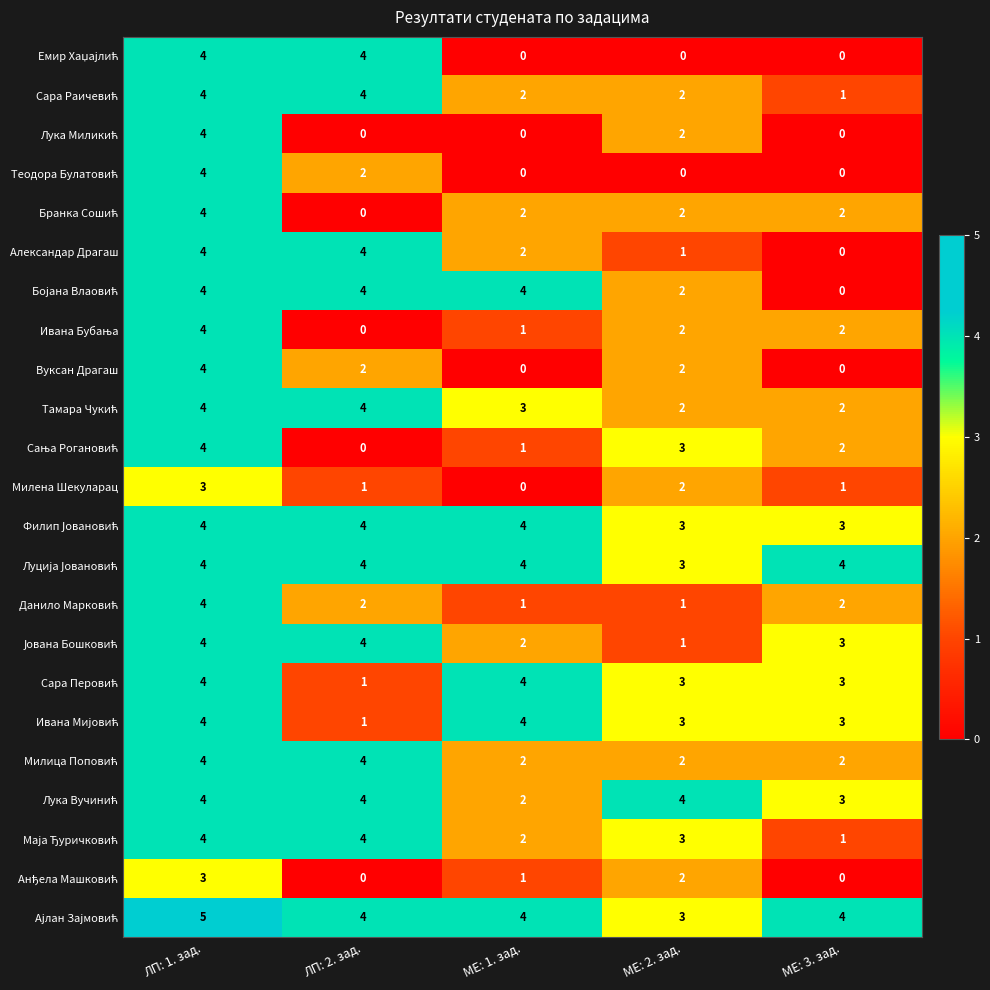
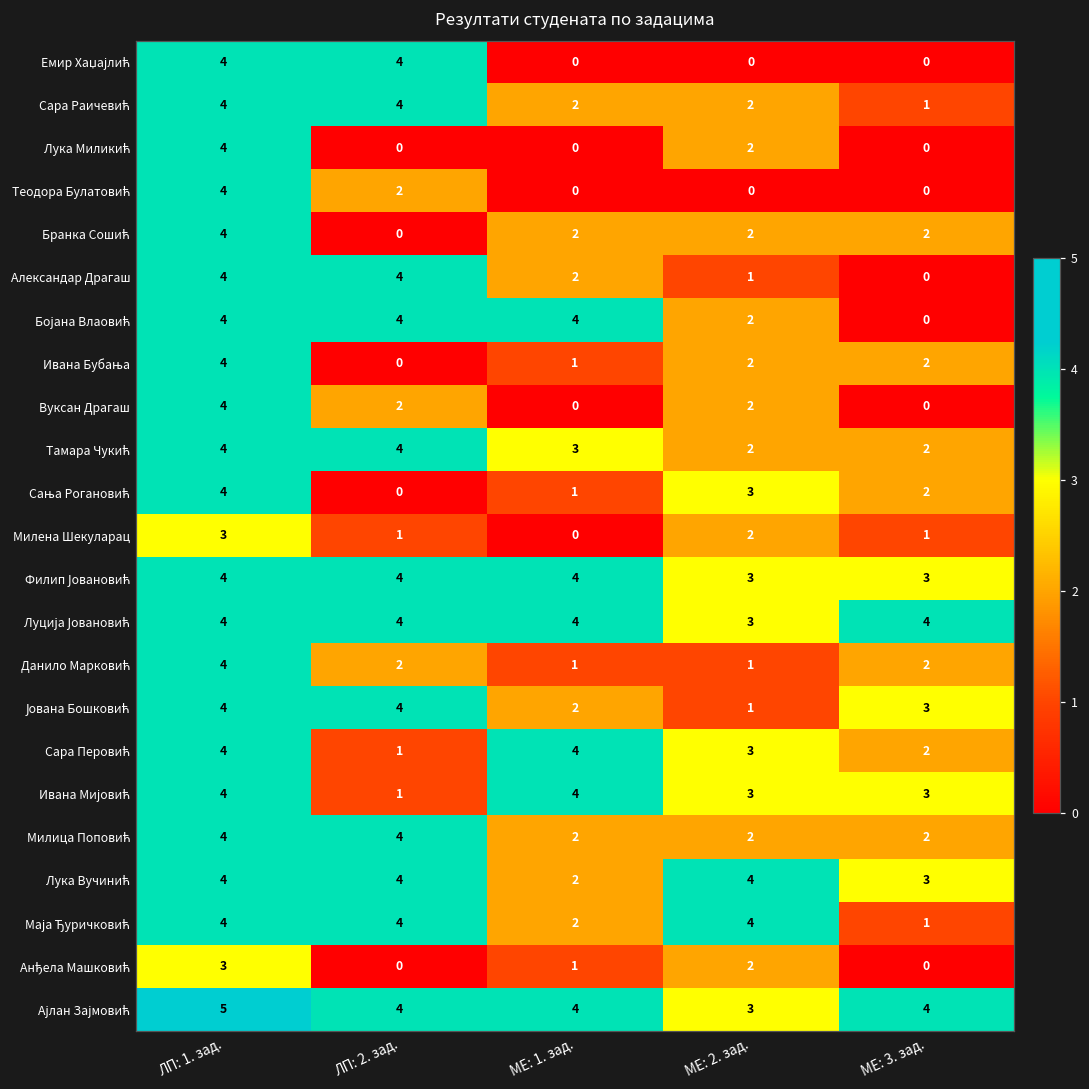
  {
    "Емир Хаџајлић": {
      "ЛП: 1. зад.": 4,
      "ЛП: 2. зад.": 4,
      "МЕ: 1. зад.": 0,
      "МЕ: 2. зад.": 0,
      "МЕ: 3. зад.": 0
    },
    "Сара Раичевић": {
      "ЛП: 1. зад.": 4,
      "ЛП: 2. зад.": 4,
      "МЕ: 1. зад.": 2,
      "МЕ: 2. зад.": 2,
      "МЕ: 3. зад.": 1
    },
    "Лука Миликић": {
      "ЛП: 1. зад.": 4,
      "ЛП: 2. зад.": 0,
      "МЕ: 1. зад.": 0,
      "МЕ: 2. зад.": 2,
      "МЕ: 3. зад.": 0
    },
    "Теодора Булатовић": {
      "ЛП: 1. зад.": 4,
      "ЛП: 2. зад.": 2,
      "МЕ: 1. зад.": 0,
      "МЕ: 2. зад.": 0,
      "МЕ: 3. зад.": 0
    },
    "Бранка Сошић": {
      "ЛП: 1. зад.": 4,
      "ЛП: 2. зад.": 0,
      "МЕ: 1. зад.": 2,
      "МЕ: 2. зад.": 2,
      "МЕ: 3. зад.": 2
    },
    "Александар Драгаш": {
      "ЛП: 1. зад.": 4,
      "ЛП: 2. зад.": 4,
      "МЕ: 1. зад.": 2,
      "МЕ: 2. зад.": 1,
      "МЕ: 3. зад.": 0
    },
    "Бојана Влаовић": {
      "ЛП: 1. зад.": 4,
      "ЛП: 2. зад.": 4,
      "МЕ: 1. зад.": 4,
      "МЕ: 2. зад.": 2,
      "МЕ: 3. зад.": 0
    },
    "Ивана Бубања": {
      "ЛП: 1. зад.": 4,
      "ЛП: 2. зад.": 0,
      "МЕ: 1. зад.": 1,
      "МЕ: 2. зад.": 2,
      "МЕ: 3. зад.": 2
    },
    "Вуксан Драгаш": {
      "ЛП: 1. зад.": 4,
      "ЛП: 2. зад.": 2,
      "МЕ: 1. зад.": 0,
      "МЕ: 2. зад.": 2,
      "МЕ: 3. зад.": 0
    },
    "Тамара Чукић": {
      "ЛП: 1. зад.": 4,
      "ЛП: 2. зад.": 4,
      "МЕ: 1. зад.": 3,
      "МЕ: 2. зад.": 2,
      "МЕ: 3. зад.": 2
    },
    "Сања Рогановић": {
      "ЛП: 1. зад.": 4,
      "ЛП: 2. зад.": 0,
      "МЕ: 1. зад.": 1,
      "МЕ: 2. зад.": 3,
      "МЕ: 3. зад.": 2
    },
    "Милена Шекуларац": {
      "ЛП: 1. зад.": 3,
      "ЛП: 2. зад.": 1,
      "МЕ: 1. зад.": 0,
      "МЕ: 2. зад.": 2,
      "МЕ: 3. зад.": 1
    },
    "Филип Јовановић": {
      "ЛП: 1. зад.": 4,
      "ЛП: 2. зад.": 4,
      "МЕ: 1. зад.": 4,
      "МЕ: 2. зад.": 3,
      "МЕ: 3. зад.": 3
    },
    "Луција Јовановић": {
      "ЛП: 1. зад.": 4,
      "ЛП: 2. зад.": 4,
      "МЕ: 1. зад.": 4,
      "МЕ: 2. зад.": 3,
      "МЕ: 3. зад.": 4
    },
    "Данило Марковић": {
      "ЛП: 1. зад.": 4,
      "ЛП: 2. зад.": 2,
      "МЕ: 1. зад.": 1,
      "МЕ: 2. зад.": 1,
      "МЕ: 3. зад.": 2
    },
    "Јована Бошковић": {
      "ЛП: 1. зад.": 4,
      "ЛП: 2. зад.": 4,
      "МЕ: 1. зад.": 2,
      "МЕ: 2. зад.": 1,
      "МЕ: 3. зад.": 3
    },
    "Сара Перовић": {
      "ЛП: 1. зад.": 4,
      "ЛП: 2. зад.": 1,
      "МЕ: 1. зад.": 4,
      "МЕ: 2. зад.": 3,
-     "МЕ: 3. зад.": 3
+     "МЕ: 3. зад.": 2
    },
    "Ивана Мијовић": {
      "ЛП: 1. зад.": 4,
      "ЛП: 2. зад.": 1,
      "МЕ: 1. зад.": 4,
      "МЕ: 2. зад.": 3,
      "МЕ: 3. зад.": 3
    },
    "Милица Поповић": {
      "ЛП: 1. зад.": 4,
      "ЛП: 2. зад.": 4,
      "МЕ: 1. зад.": 2,
      "МЕ: 2. зад.": 2,
      "МЕ: 3. зад.": 2
    },
    "Лука Вучинић": {
      "ЛП: 1. зад.": 4,
      "ЛП: 2. зад.": 4,
      "МЕ: 1. зад.": 2,
      "МЕ: 2. зад.": 4,
      "МЕ: 3. зад.": 3
    },
    "Маја Ђуричковић": {
      "ЛП: 1. зад.": 4,
      "ЛП: 2. зад.": 4,
      "МЕ: 1. зад.": 2,
-     "МЕ: 2. зад.": 3,
+     "МЕ: 2. зад.": 4,
      "МЕ: 3. зад.": 1
    },
    "Анђела Машковић": {
      "ЛП: 1. зад.": 3,
      "ЛП: 2. зад.": 0,
      "МЕ: 1. зад.": 1,
      "МЕ: 2. зад.": 2,
      "МЕ: 3. зад.": 0
    },
    "Ајлан Зајмовић": {
      "ЛП: 1. зад.": 5,
      "ЛП: 2. зад.": 4,
      "МЕ: 1. зад.": 4,
      "МЕ: 2. зад.": 3,
      "МЕ: 3. зад.": 4
    }
  }
